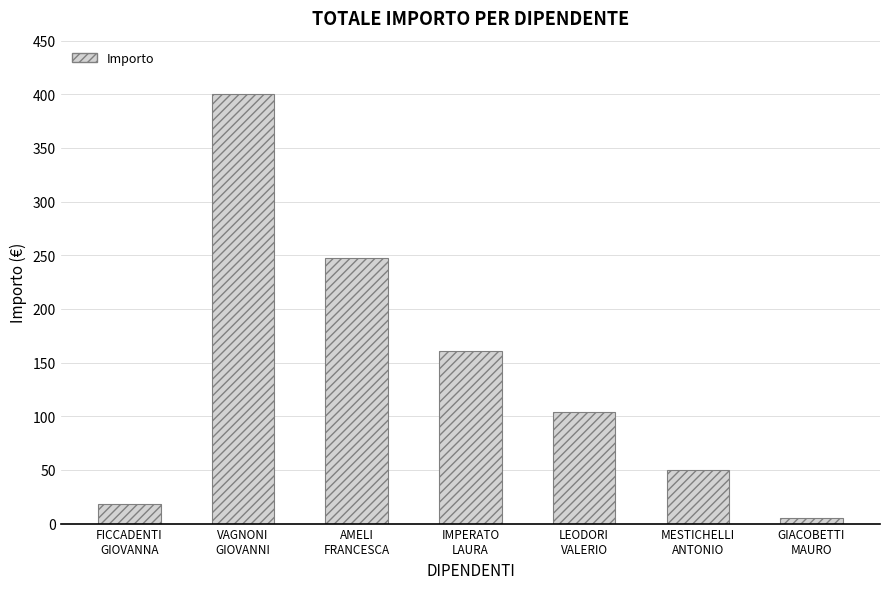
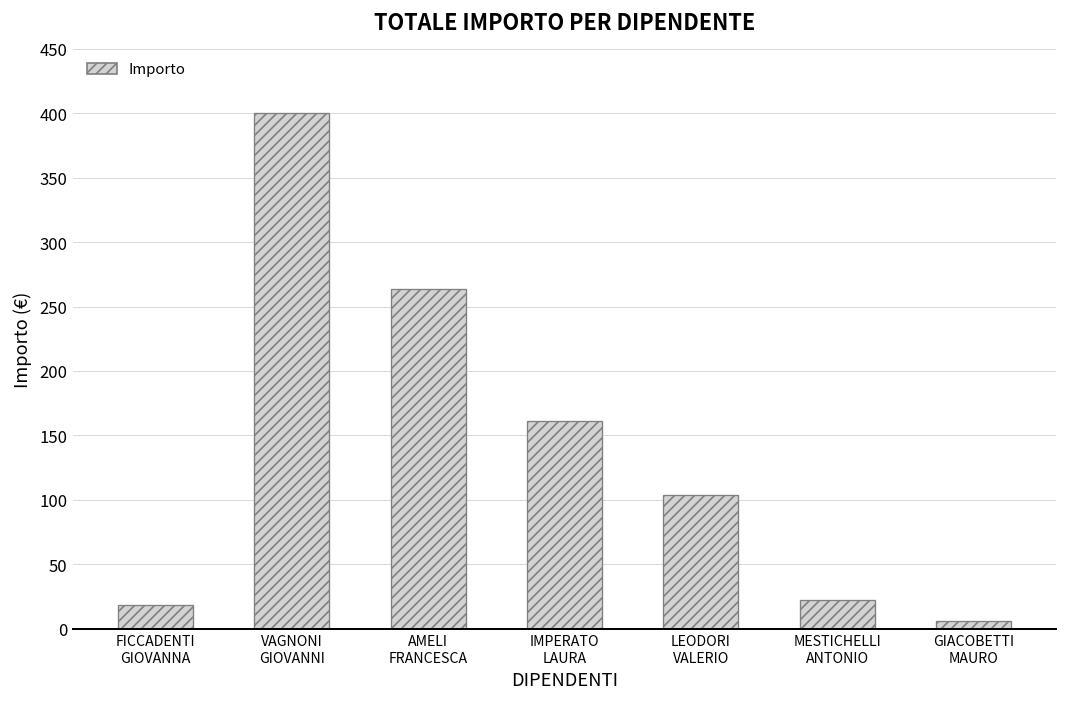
  {
    "FICCADENTI GIOVANNA": 18,
    "VAGNONI GIOVANNI": 400,
-   "AMELI FRANCESCA": 247,
+   "AMELI FRANCESCA": 264,
    "IMPERATO LAURA": 161,
    "LEODORI VALERIO": 104,
-   "MESTICHELLI ANTONIO": 50,
+   "MESTICHELLI ANTONIO": 22,
    "GIACOBETTI MAURO": 6
  }
